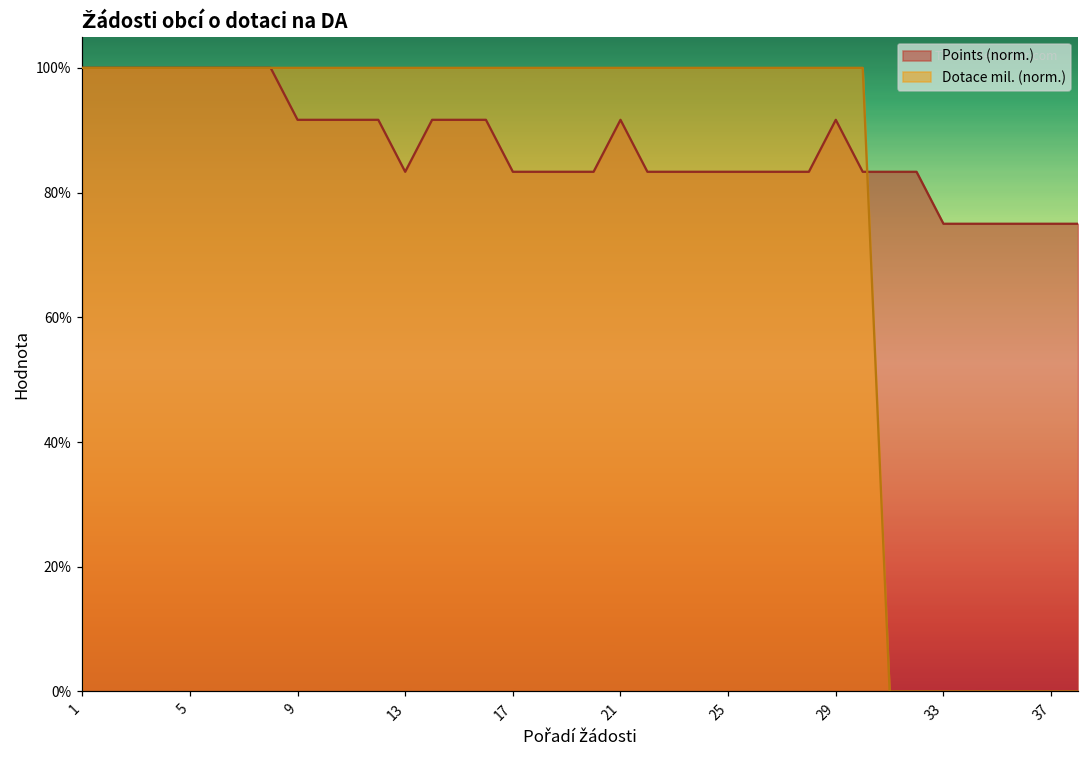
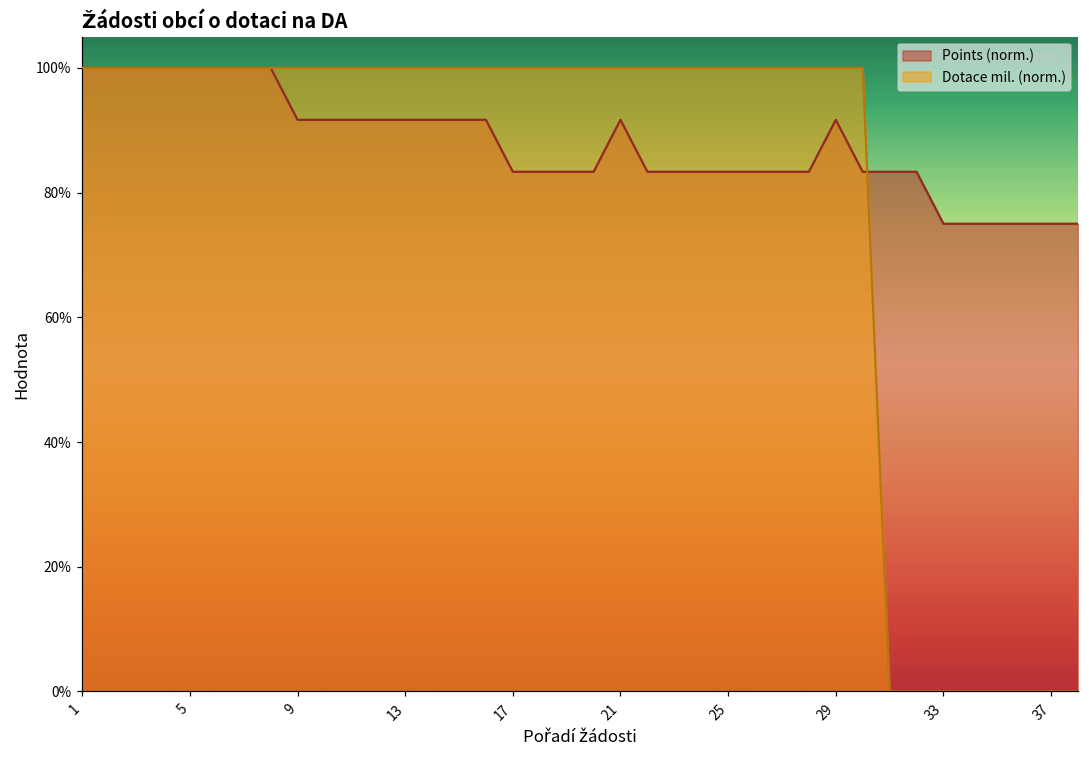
  {
    "Points (norm.)": {
      "9": "92%",
-     "13": "83%",
+     "13": "92%",
      "17": "83%",
      "21": "92%",
      "25": "83%",
      "29": "92%",
      "33": "75%",
      "37": "75%"
    },
    "Dotace mil. (norm.)": {
      "9": "100%",
      "13": "100%",
      "17": "100%",
      "21": "100%",
      "25": "100%",
      "29": "100%",
      "33": "0%",
      "37": "0%"
    }
  }
